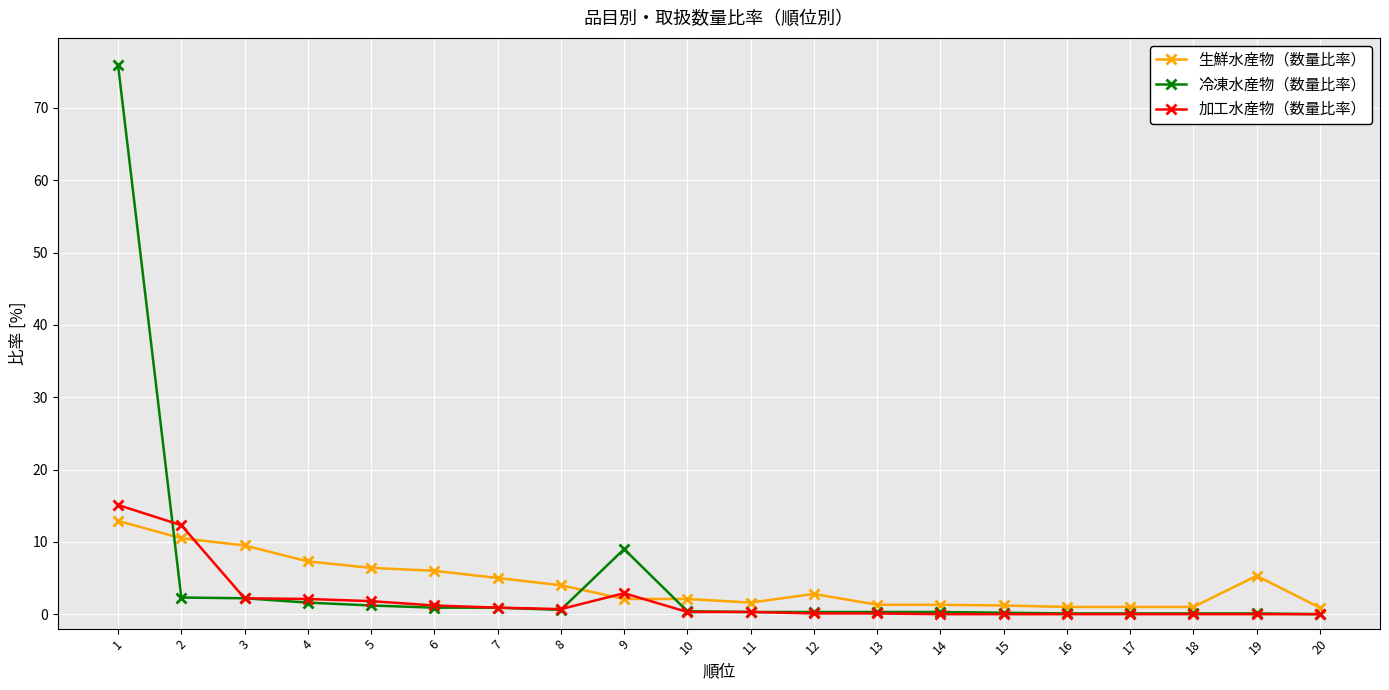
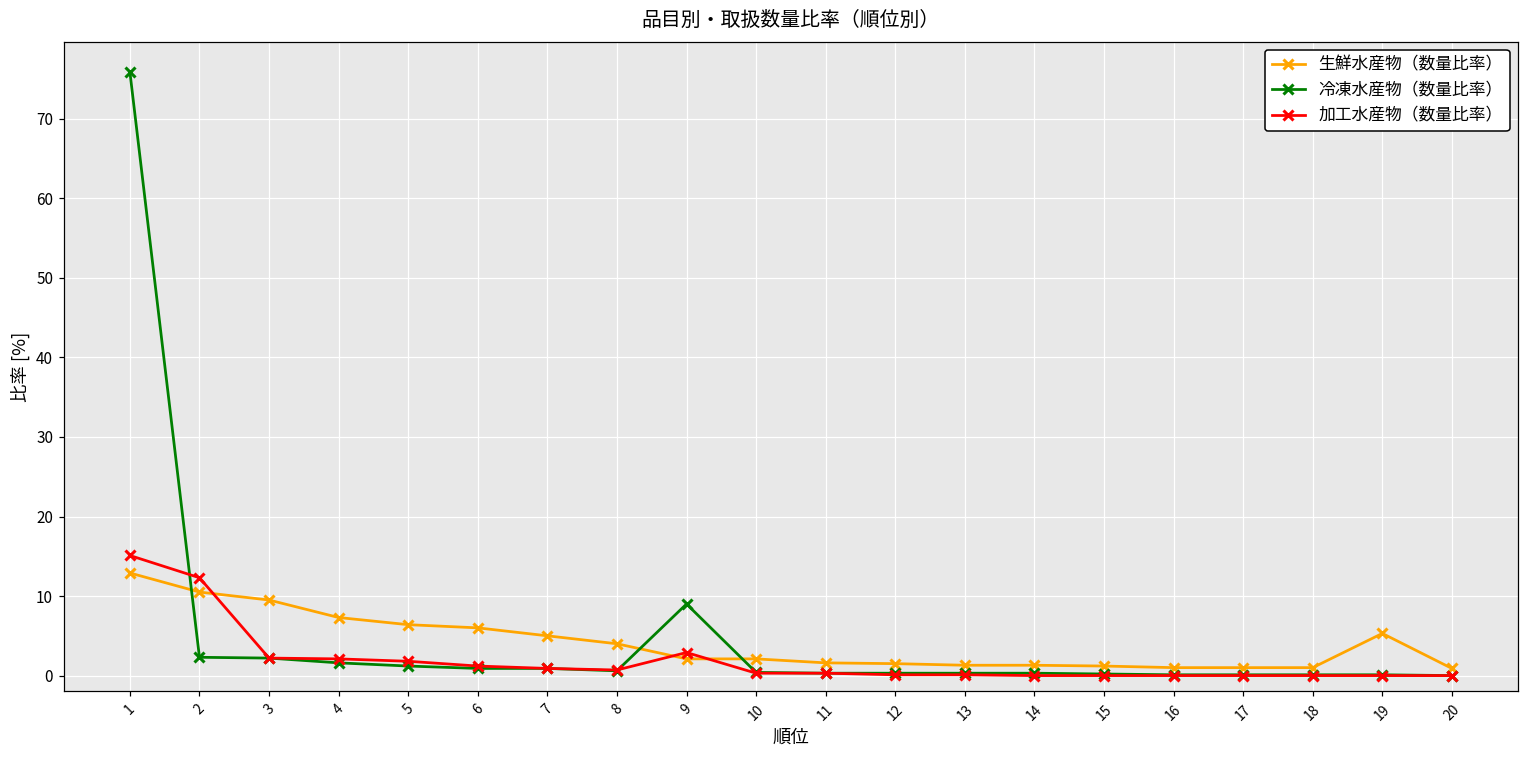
  {
    "生鮮水産物（数量比率）": {
      "1": 13,
      "2": 11,
      "3": 10,
      "4": 7,
      "5": 6,
      "6": 6,
      "7": 5,
      "8": 4,
      "9": 2,
      "10": 2,
      "11": 2,
-     "12": 3,
+     "12": 2,
      "13": 1,
      "14": 1,
      "15": 1,
      "16": 1,
      "17": 1,
      "18": 1,
      "19": 5,
      "20": 1
    },
    "冷凍水産物（数量比率）": {
      "1": 76,
      "2": 2,
      "4": 2,
      "5": 1,
      "9": 9
    },
    "加工水産物（数量比率）": {
      "1": 15,
      "2": 12,
      "4": 2,
      "5": 2,
      "9": 3
    }
  }
